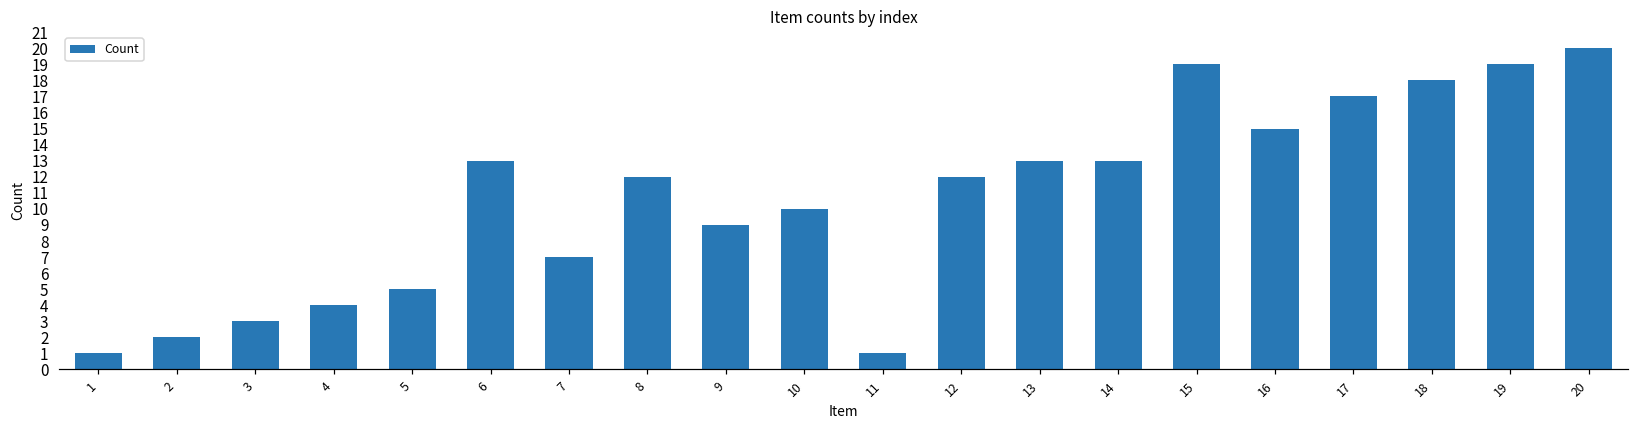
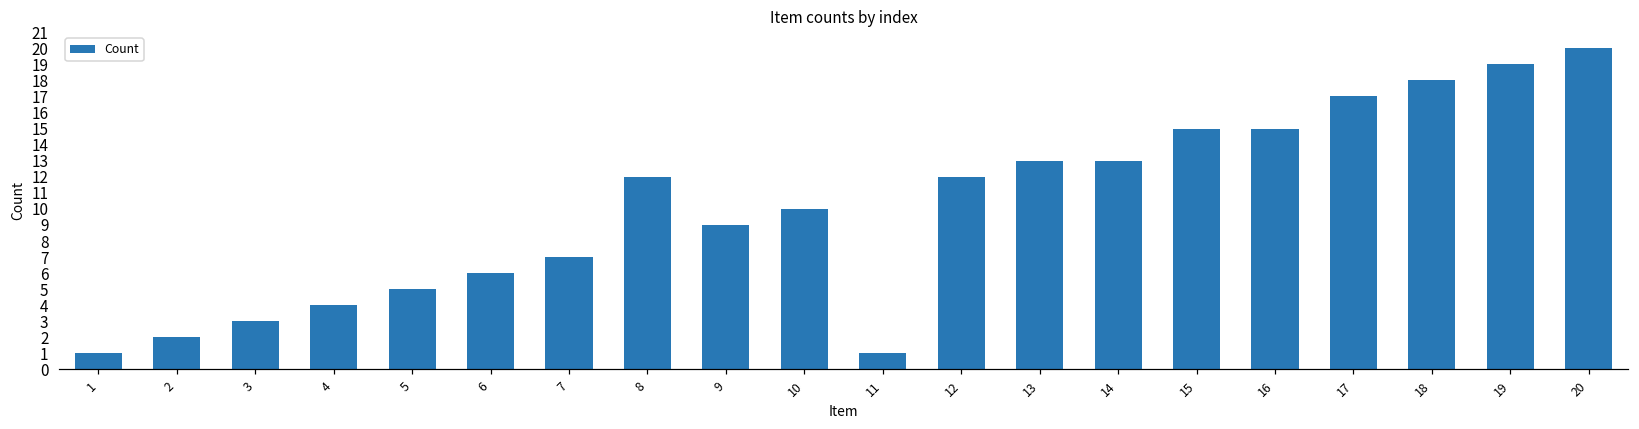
  {
    "1": 1,
    "2": 2,
    "3": 3,
    "4": 4,
    "5": 5,
-   "6": 13,
+   "6": 6,
    "7": 7,
    "8": 12,
    "9": 9,
    "10": 10,
    "11": 1,
    "12": 12,
    "13": 13,
    "14": 13,
-   "15": 19,
+   "15": 15,
    "16": 15,
    "17": 17,
    "18": 18,
    "19": 19,
    "20": 20
  }
